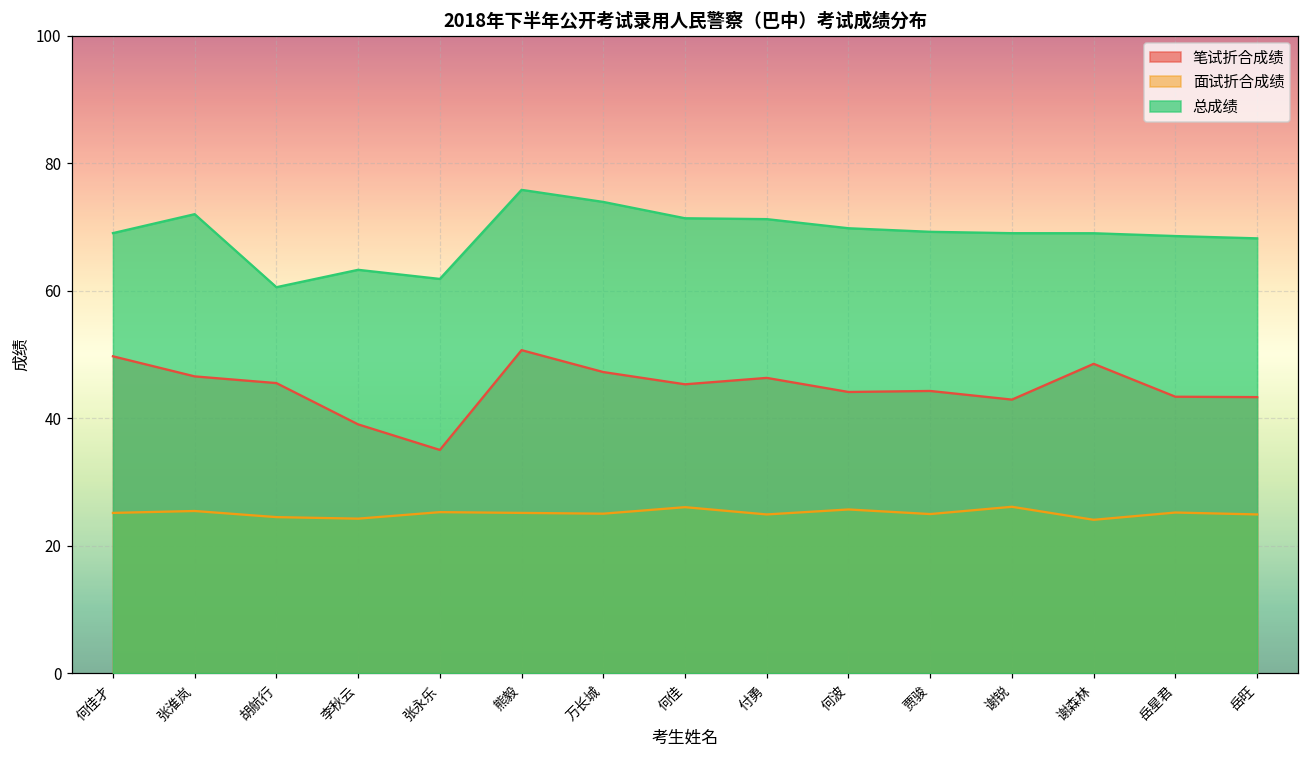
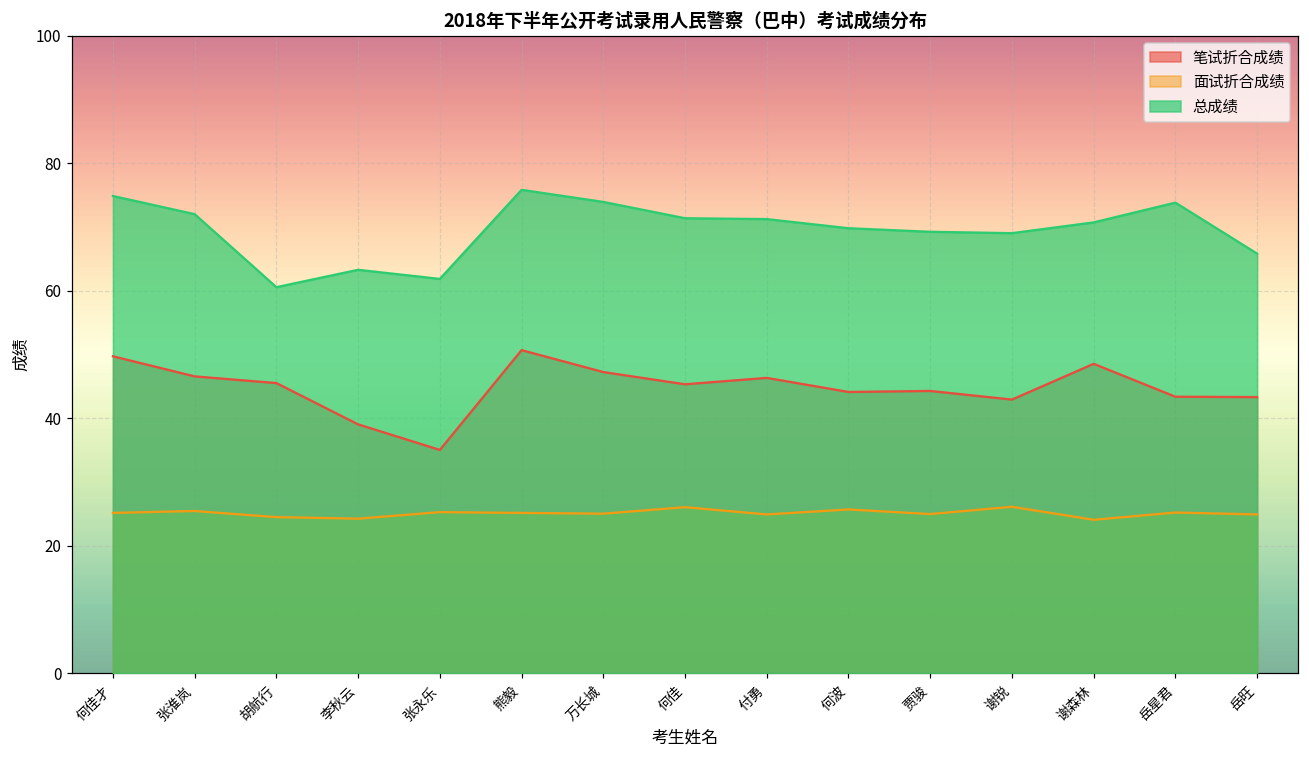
  {
    "笔试折合成绩": {
      "何佳才": 50,
      "张淮岚": 47,
      "胡航行": 46,
      "李秋云": 39,
      "张永乐": 35,
      "熊毅": 51,
      "万长城": 47,
      "何佳": 45,
      "付勇": 46,
      "何波": 44,
      "贾骏": 44,
      "谢锐": 43,
      "谢森林": 49,
      "岳星君": 43,
      "岳旺": 43
    },
    "面试折合成绩": {
      "何佳才": 25,
      "张淮岚": 25,
      "胡航行": 24,
      "李秋云": 24,
      "张永乐": 25,
      "熊毅": 25,
      "万长城": 25,
      "何佳": 26,
      "付勇": 25,
      "何波": 26,
      "贾骏": 25,
      "谢锐": 26,
      "谢森林": 24,
      "岳星君": 25,
      "岳旺": 25
    },
    "总成绩": {
-     "何佳才": 69,
+     "何佳才": 75,
      "张淮岚": 72,
      "胡航行": 61,
      "李秋云": 63,
      "张永乐": 62,
      "熊毅": 76,
      "万长城": 74,
      "何佳": 71,
      "付勇": 71,
      "何波": 70,
      "贾骏": 69,
      "谢锐": 69,
-     "谢森林": 69,
-     "岳星君": 69,
-     "岳旺": 68
+     "谢森林": 71,
+     "岳星君": 74,
+     "岳旺": 66
    }
  }
